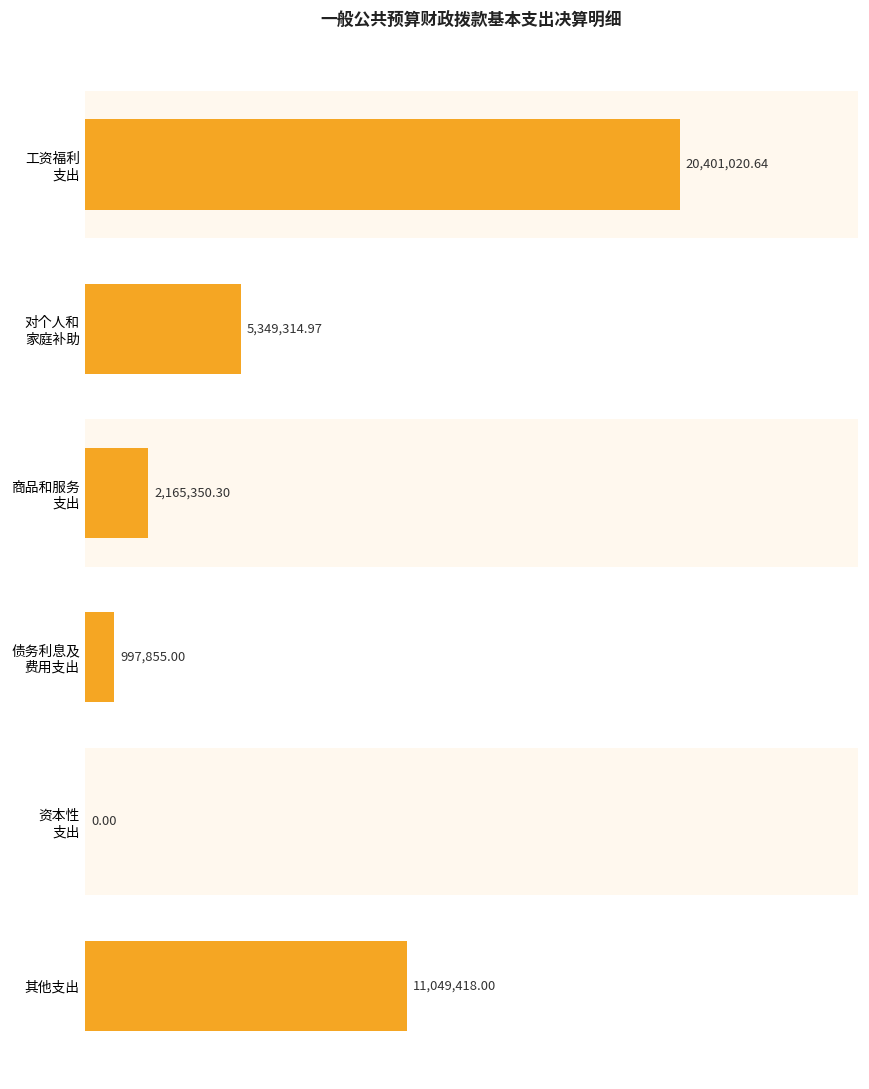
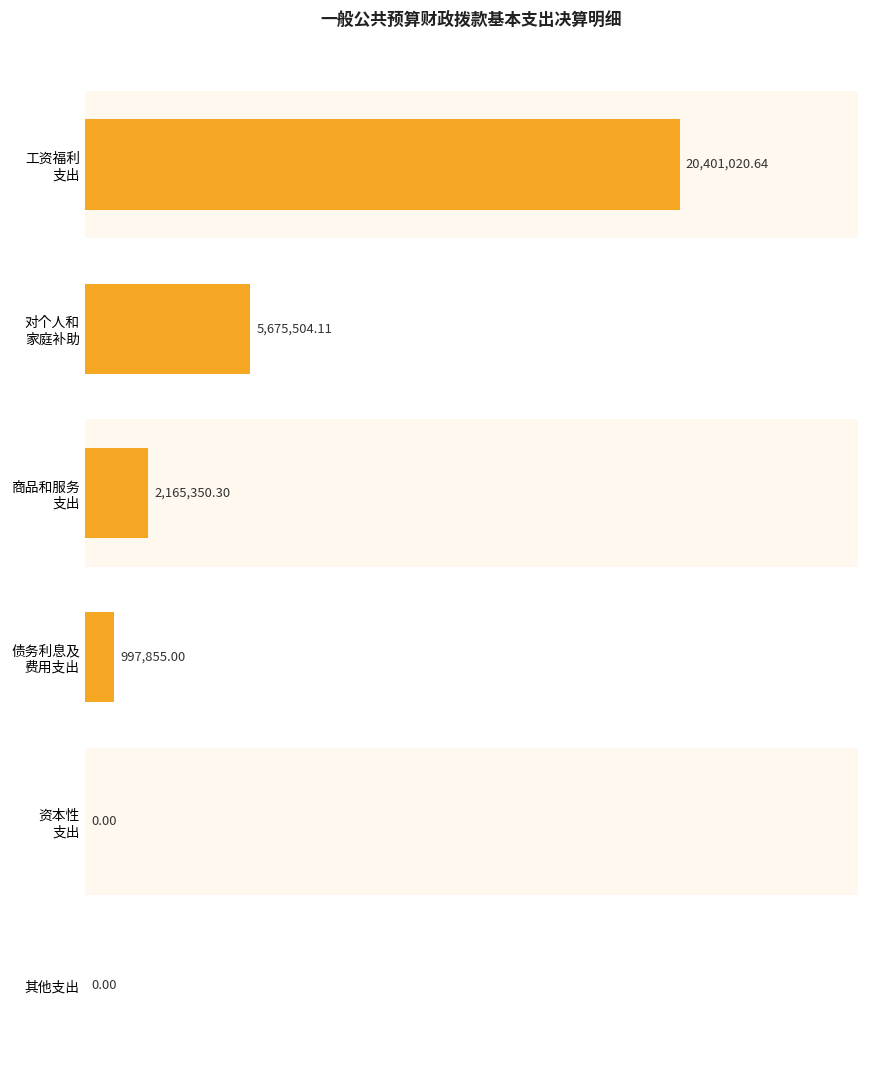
  {
    "工资福利 支出": "20,401,020.64",
-   "对个人和 家庭补助": "5,349,314.97",
+   "对个人和 家庭补助": "5,675,504.11",
    "商品和服务 支出": "2,165,350.30",
    "债务利息及 费用支出": "997,855.00",
    "资本性 支出": "0.00",
-   "其他支出": "11,049,418.00"
+   "其他支出": "0.00"
  }
